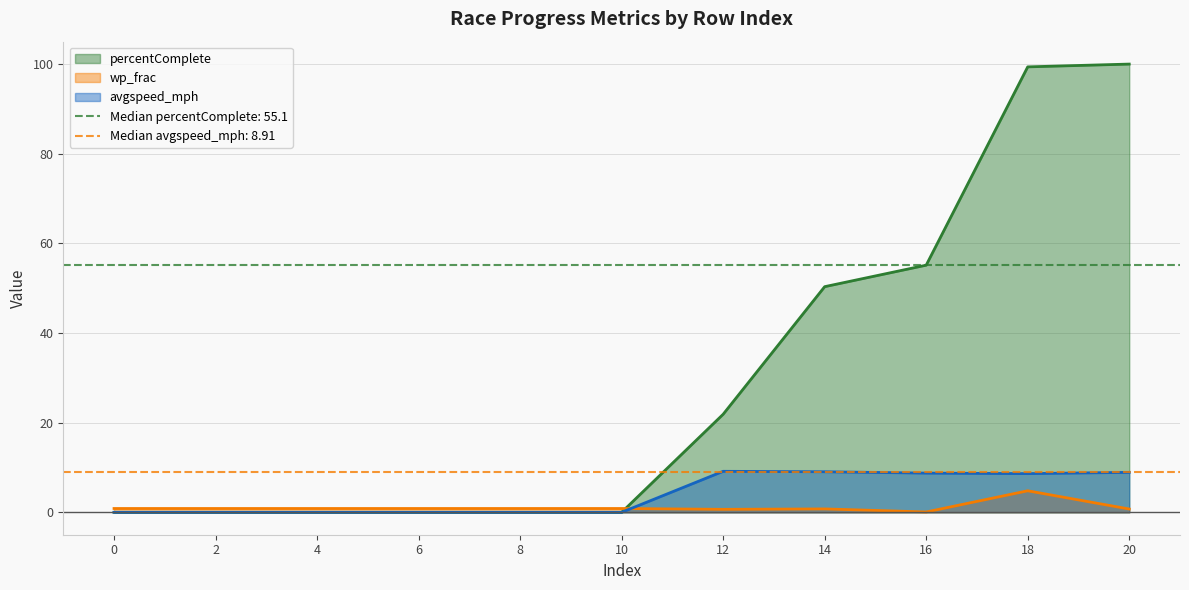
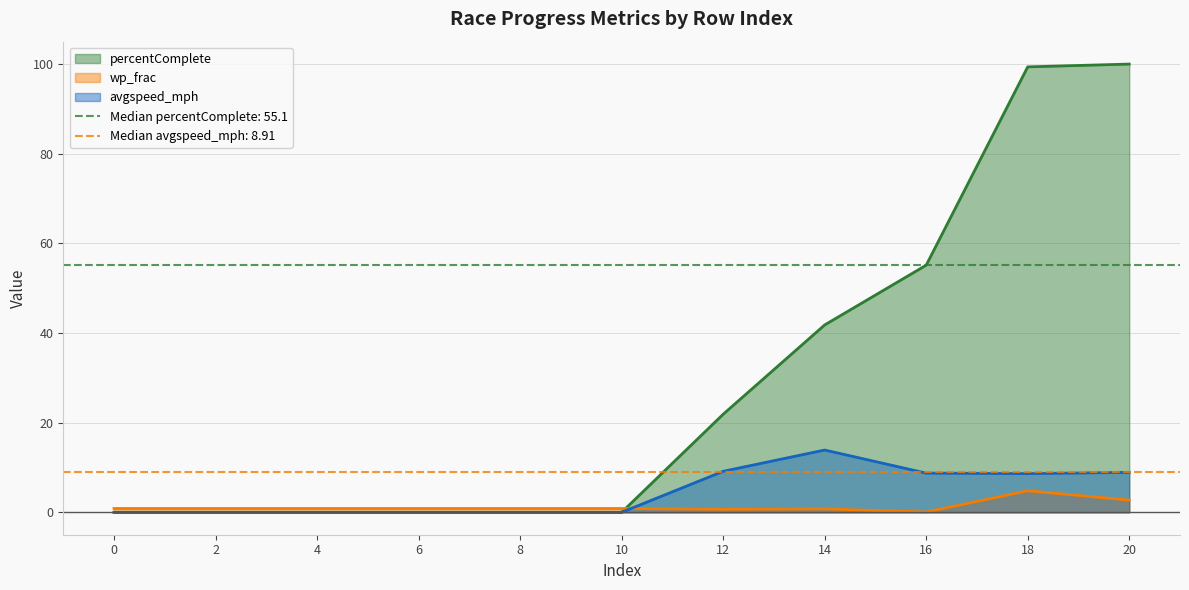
  {
    "percentComplete": {
      "12": 22,
-     "14": 50,
+     "14": 42,
      "16": 55,
      "18": 99,
      "20": 100
    },
    "wp_frac": {
      "0": 1,
      "2": 1,
      "4": 1,
      "6": 1,
      "8": 1,
      "10": 1,
      "12": 1,
      "14": 1,
      "16": 0,
      "18": 5,
-     "20": 1
+     "20": 3
    },
    "avgspeed_mph": {
      "12": 9,
-     "14": 9,
+     "14": 14,
      "16": 9,
      "18": 9,
      "20": 9
    }
  }
